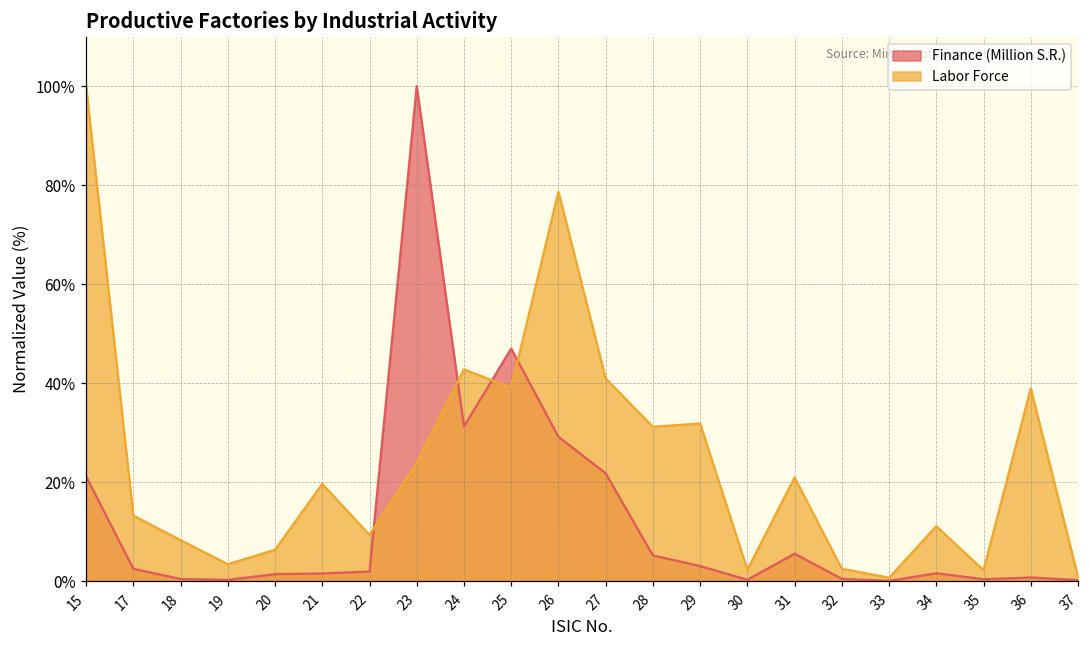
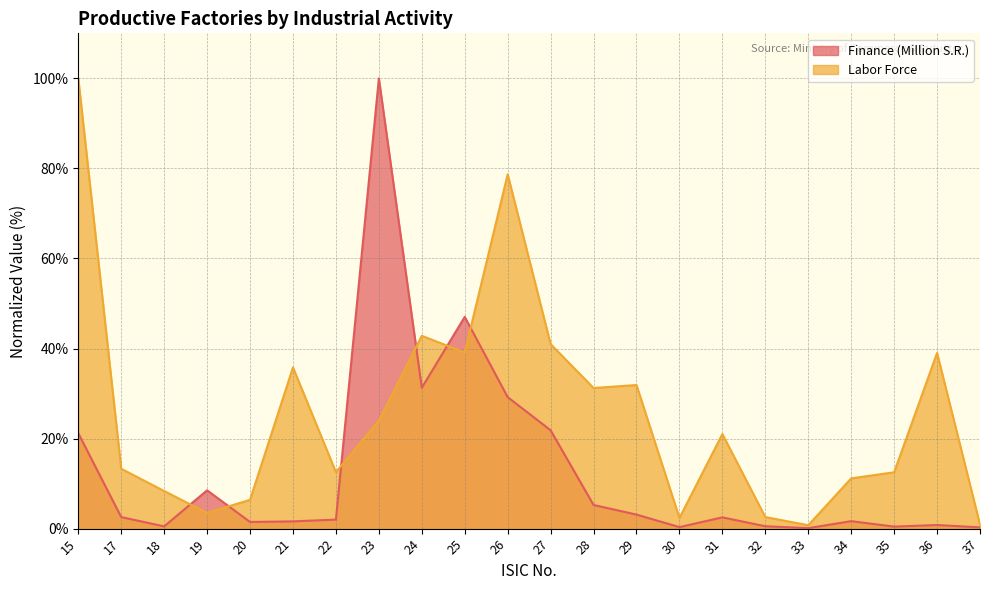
  {
    "Finance (Million S.R.)": {
      "15": "21%",
      "17": "3%",
      "18": "1%",
-     "19": "0%",
+     "19": "9%",
      "20": "1%",
      "21": "2%",
      "22": "2%",
      "23": "100%",
      "24": "31%",
      "25": "47%",
      "26": "29%",
      "27": "22%",
      "28": "5%",
      "29": "3%",
      "30": "0%",
-     "31": "6%",
+     "31": "3%",
      "32": "1%",
      "33": "0%",
      "34": "2%",
      "35": "0%",
      "36": "1%",
      "37": "0%"
    },
    "Labor Force": {
      "15": "100%",
      "17": "13%",
      "18": "8%",
      "19": "3%",
      "20": "6%",
-     "21": "20%",
-     "22": "9%",
+     "21": "36%",
+     "22": "13%",
      "23": "24%",
      "24": "43%",
      "25": "39%",
      "26": "79%",
      "27": "41%",
      "28": "31%",
      "29": "32%",
      "30": "2%",
      "31": "21%",
      "32": "3%",
      "33": "1%",
      "34": "11%",
-     "35": "2%",
+     "35": "13%",
      "36": "39%",
      "37": "1%"
    }
  }
